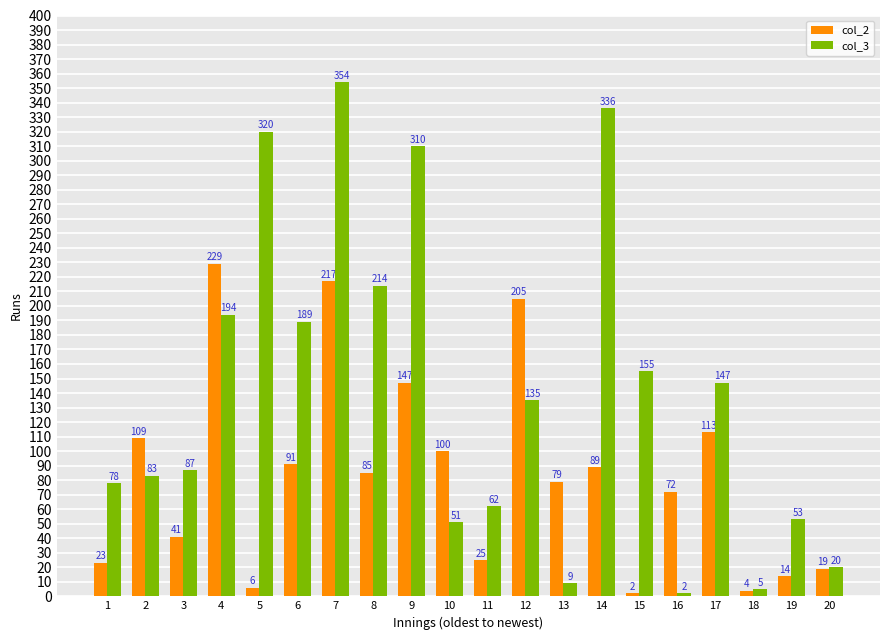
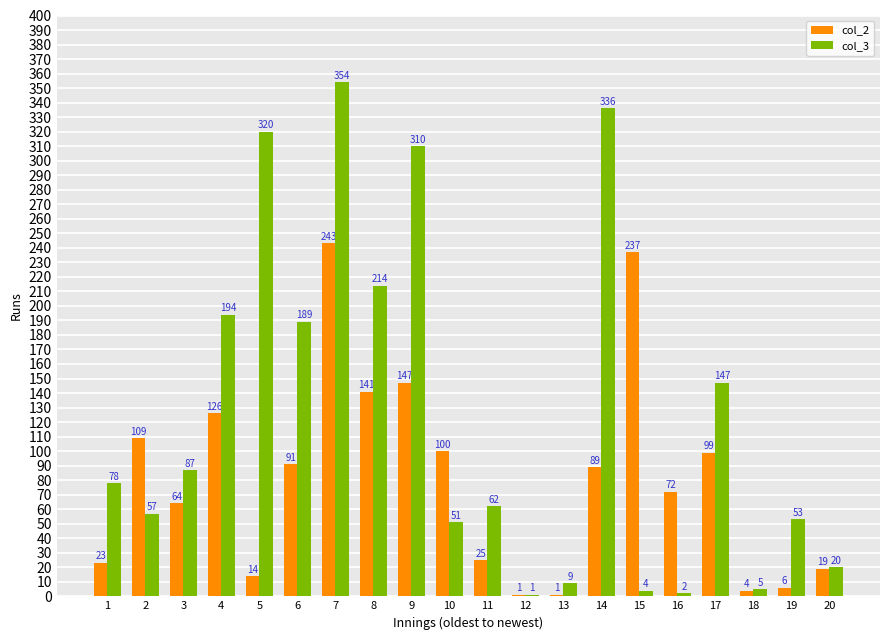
  {
    "col_2": {
      "1": 23,
      "2": 109,
-     "3": 41,
-     "4": 229,
-     "5": 6,
+     "3": 64,
+     "4": 126,
+     "5": 14,
      "6": 91,
-     "7": 217,
-     "8": 85,
+     "7": 243,
+     "8": 141,
      "9": 147,
      "10": 100,
      "11": 25,
-     "12": 205,
-     "13": 79,
+     "12": 1,
+     "13": 1,
      "14": 89,
-     "15": 2,
+     "15": 237,
      "16": 72,
-     "17": 113,
+     "17": 99,
      "18": 4,
-     "19": 14,
+     "19": 6,
      "20": 19
    },
    "col_3": {
      "1": 78,
-     "2": 83,
+     "2": 57,
      "3": 87,
      "4": 194,
      "5": 320,
      "6": 189,
      "7": 354,
      "8": 214,
      "9": 310,
      "10": 51,
      "11": 62,
-     "12": 135,
+     "12": 1,
      "13": 9,
      "14": 336,
-     "15": 155,
+     "15": 4,
      "16": 2,
      "17": 147,
      "18": 5,
      "19": 53,
      "20": 20
    }
  }
